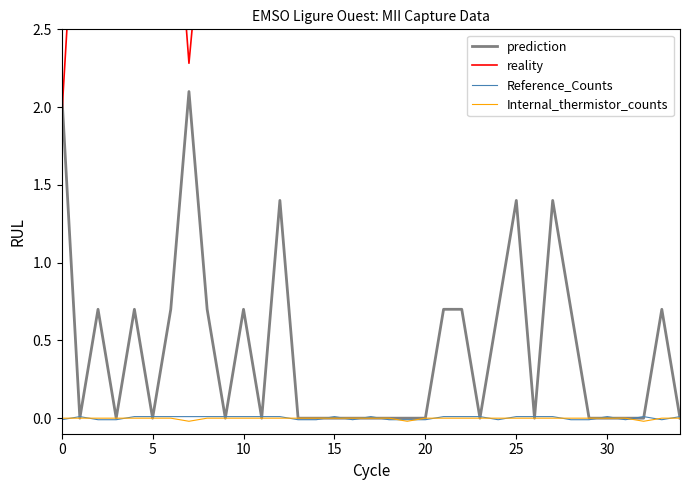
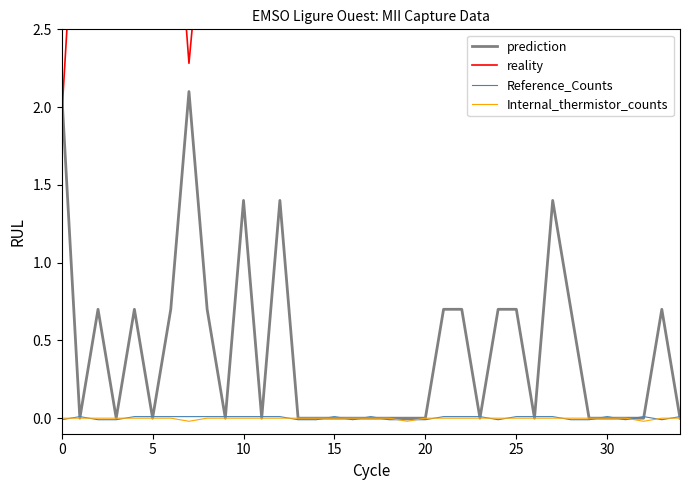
  {
    "prediction": {
      "0": 2.10,
-     "10": 0.70,
-     "25": 1.40
+     "10": 1.40,
+     "25": 0.70
    },
    "reality": {
      "0": 1.93
    }
  }
